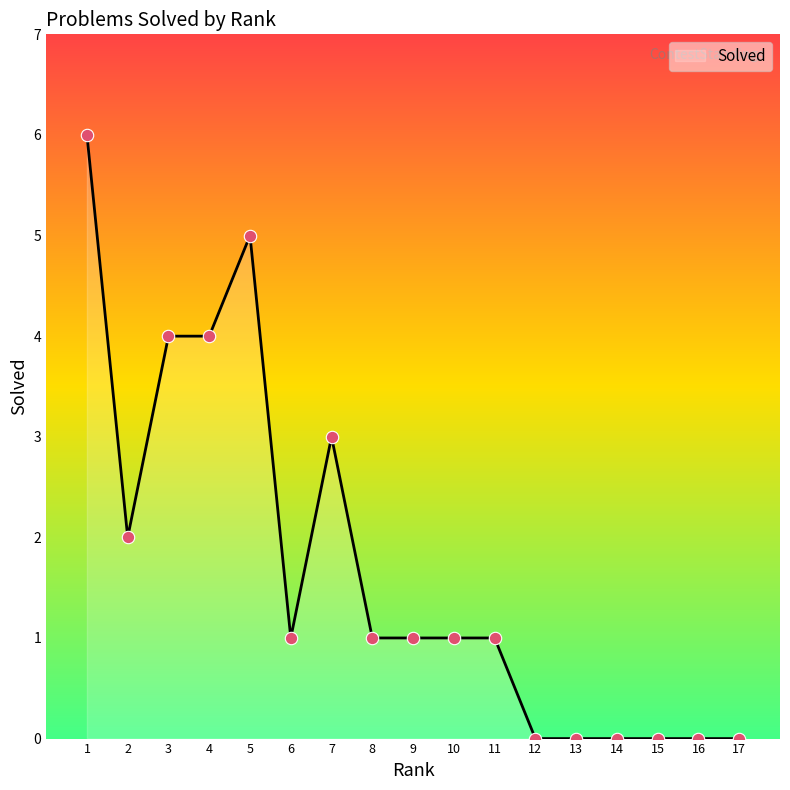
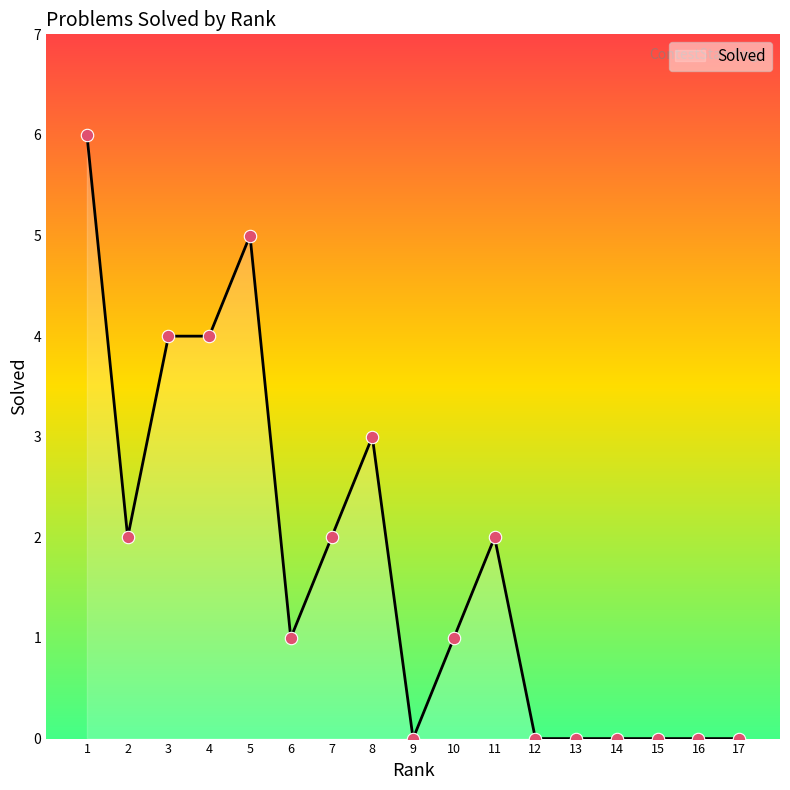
  {
    "1": 6,
    "2": 2,
    "3": 4,
    "4": 4,
    "5": 5,
    "6": 1,
-   "7": 3,
-   "8": 1,
-   "9": 1,
+   "7": 2,
+   "8": 3,
+   "9": 0,
    "10": 1,
-   "11": 1,
+   "11": 2,
    "12": 0,
    "13": 0,
    "14": 0,
    "15": 0,
    "16": 0,
    "17": 0
  }
